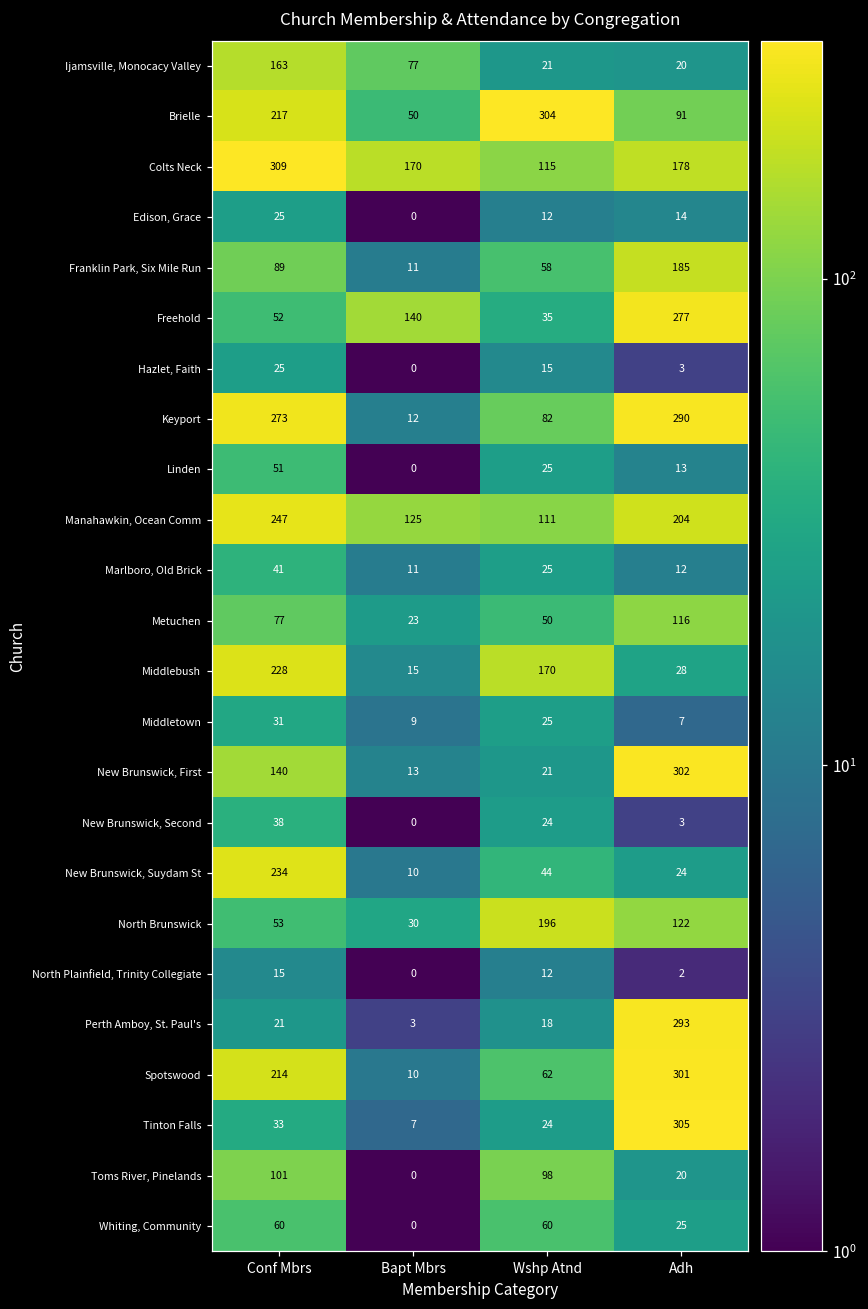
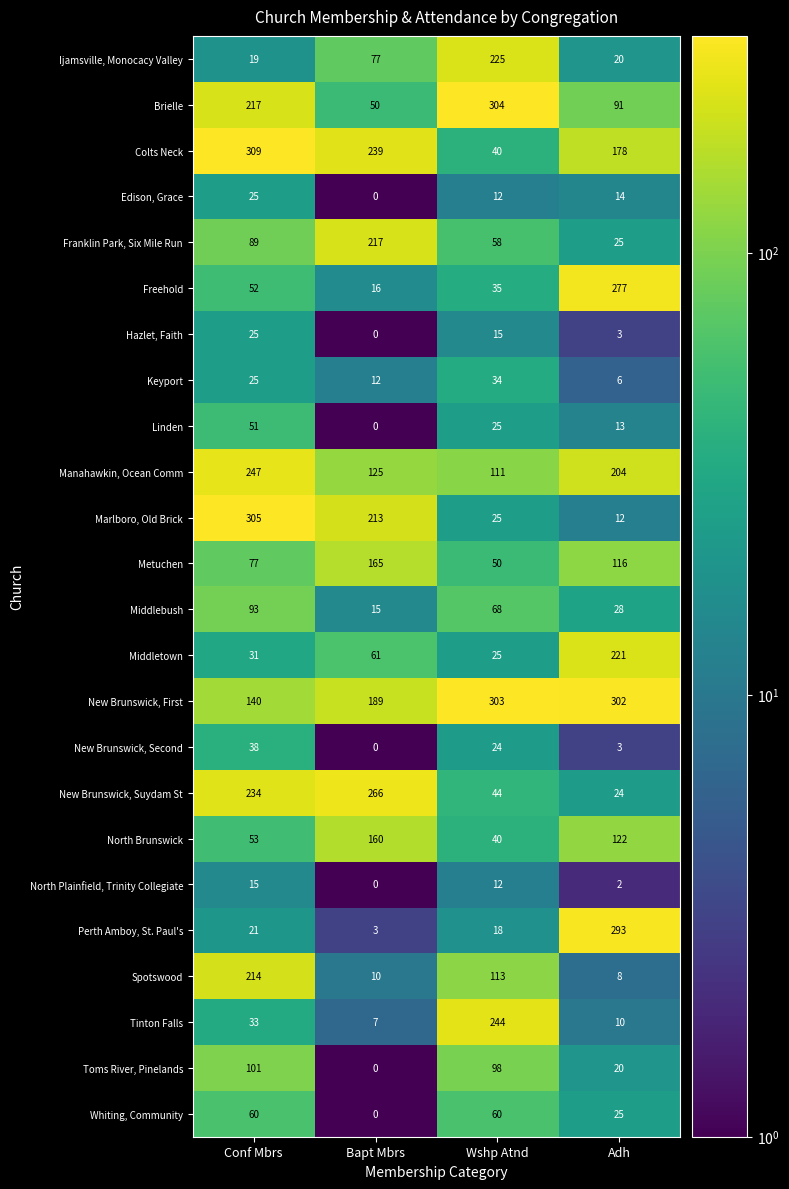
  {
    "Ijamsville, Monocacy Valley": {
-     "Conf Mbrs": 163,
+     "Conf Mbrs": 19,
      "Bapt Mbrs": 77,
-     "Wshp Atnd": 21,
+     "Wshp Atnd": 225,
      "Adh": 20
    },
    "Brielle": {
      "Conf Mbrs": 217,
      "Bapt Mbrs": 50,
      "Wshp Atnd": 304,
      "Adh": 91
    },
    "Colts Neck": {
      "Conf Mbrs": 309,
-     "Bapt Mbrs": 170,
-     "Wshp Atnd": 115,
+     "Bapt Mbrs": 239,
+     "Wshp Atnd": 40,
      "Adh": 178
    },
    "Edison, Grace": {
      "Conf Mbrs": 25,
      "Bapt Mbrs": 0,
      "Wshp Atnd": 12,
      "Adh": 14
    },
    "Franklin Park, Six Mile Run": {
      "Conf Mbrs": 89,
-     "Bapt Mbrs": 11,
+     "Bapt Mbrs": 217,
      "Wshp Atnd": 58,
-     "Adh": 185
+     "Adh": 25
    },
    "Freehold": {
      "Conf Mbrs": 52,
-     "Bapt Mbrs": 140,
+     "Bapt Mbrs": 16,
      "Wshp Atnd": 35,
      "Adh": 277
    },
    "Hazlet, Faith": {
      "Conf Mbrs": 25,
      "Bapt Mbrs": 0,
      "Wshp Atnd": 15,
      "Adh": 3
    },
    "Keyport": {
-     "Conf Mbrs": 273,
+     "Conf Mbrs": 25,
      "Bapt Mbrs": 12,
-     "Wshp Atnd": 82,
-     "Adh": 290
+     "Wshp Atnd": 34,
+     "Adh": 6
    },
    "Linden": {
      "Conf Mbrs": 51,
      "Bapt Mbrs": 0,
      "Wshp Atnd": 25,
      "Adh": 13
    },
    "Manahawkin, Ocean Comm": {
      "Conf Mbrs": 247,
      "Bapt Mbrs": 125,
      "Wshp Atnd": 111,
      "Adh": 204
    },
    "Marlboro, Old Brick": {
-     "Conf Mbrs": 41,
-     "Bapt Mbrs": 11,
+     "Conf Mbrs": 305,
+     "Bapt Mbrs": 213,
      "Wshp Atnd": 25,
      "Adh": 12
    },
    "Metuchen": {
      "Conf Mbrs": 77,
-     "Bapt Mbrs": 23,
+     "Bapt Mbrs": 165,
      "Wshp Atnd": 50,
      "Adh": 116
    },
    "Middlebush": {
-     "Conf Mbrs": 228,
+     "Conf Mbrs": 93,
      "Bapt Mbrs": 15,
-     "Wshp Atnd": 170,
+     "Wshp Atnd": 68,
      "Adh": 28
    },
    "Middletown": {
      "Conf Mbrs": 31,
-     "Bapt Mbrs": 9,
+     "Bapt Mbrs": 61,
      "Wshp Atnd": 25,
-     "Adh": 7
+     "Adh": 221
    },
    "New Brunswick, First": {
      "Conf Mbrs": 140,
-     "Bapt Mbrs": 13,
-     "Wshp Atnd": 21,
+     "Bapt Mbrs": 189,
+     "Wshp Atnd": 303,
      "Adh": 302
    },
    "New Brunswick, Second": {
      "Conf Mbrs": 38,
      "Bapt Mbrs": 0,
      "Wshp Atnd": 24,
      "Adh": 3
    },
    "New Brunswick, Suydam St": {
      "Conf Mbrs": 234,
-     "Bapt Mbrs": 10,
+     "Bapt Mbrs": 266,
      "Wshp Atnd": 44,
      "Adh": 24
    },
    "North Brunswick": {
      "Conf Mbrs": 53,
-     "Bapt Mbrs": 30,
-     "Wshp Atnd": 196,
+     "Bapt Mbrs": 160,
+     "Wshp Atnd": 40,
      "Adh": 122
    },
    "North Plainfield, Trinity Collegiate": {
      "Conf Mbrs": 15,
      "Bapt Mbrs": 0,
      "Wshp Atnd": 12,
      "Adh": 2
    },
    "Perth Amboy, St. Paul's": {
      "Conf Mbrs": 21,
      "Bapt Mbrs": 3,
      "Wshp Atnd": 18,
      "Adh": 293
    },
    "Spotswood": {
      "Conf Mbrs": 214,
      "Bapt Mbrs": 10,
-     "Wshp Atnd": 62,
-     "Adh": 301
+     "Wshp Atnd": 113,
+     "Adh": 8
    },
    "Tinton Falls": {
      "Conf Mbrs": 33,
      "Bapt Mbrs": 7,
-     "Wshp Atnd": 24,
-     "Adh": 305
+     "Wshp Atnd": 244,
+     "Adh": 10
    },
    "Toms River, Pinelands": {
      "Conf Mbrs": 101,
      "Bapt Mbrs": 0,
      "Wshp Atnd": 98,
      "Adh": 20
    },
    "Whiting, Community": {
      "Conf Mbrs": 60,
      "Bapt Mbrs": 0,
      "Wshp Atnd": 60,
      "Adh": 25
    }
  }
